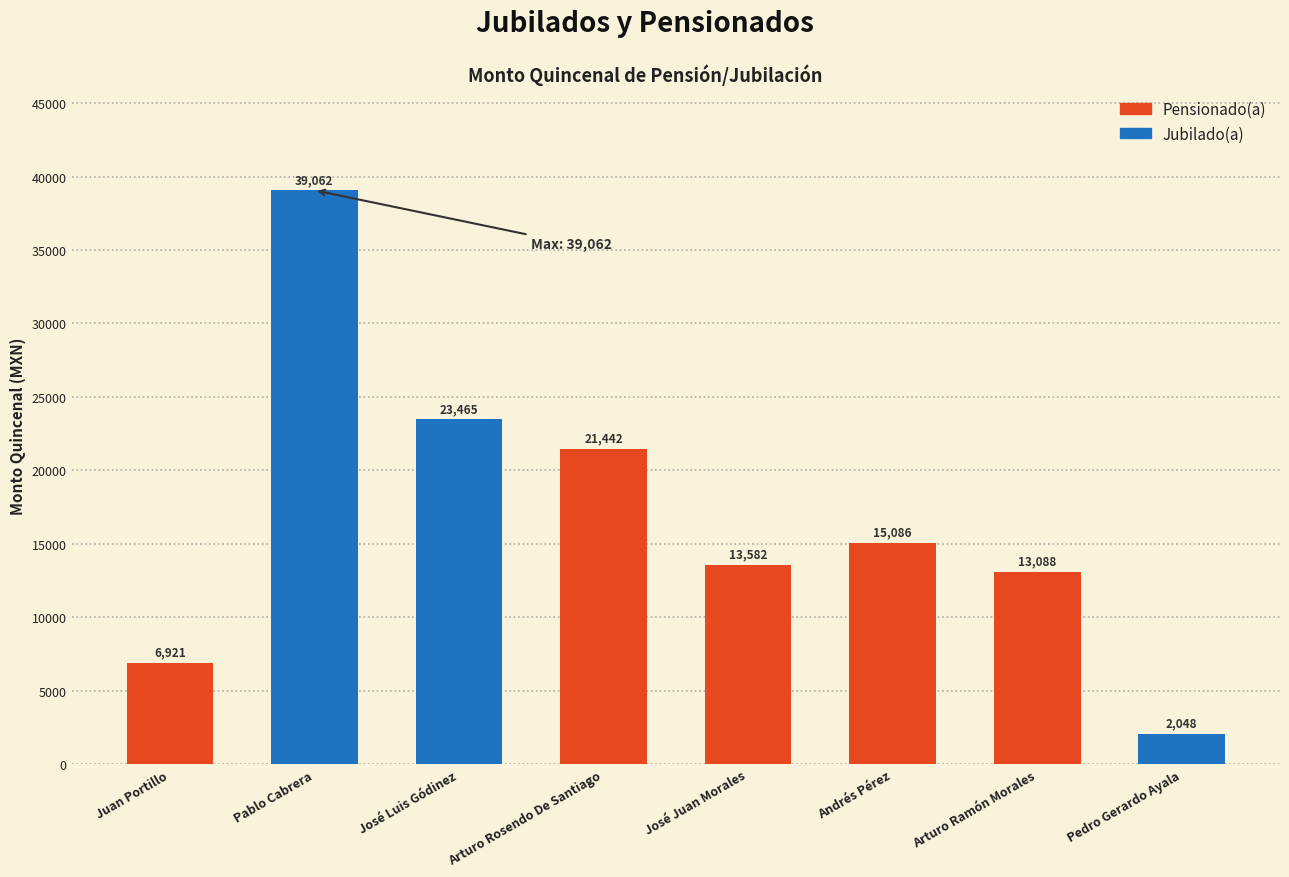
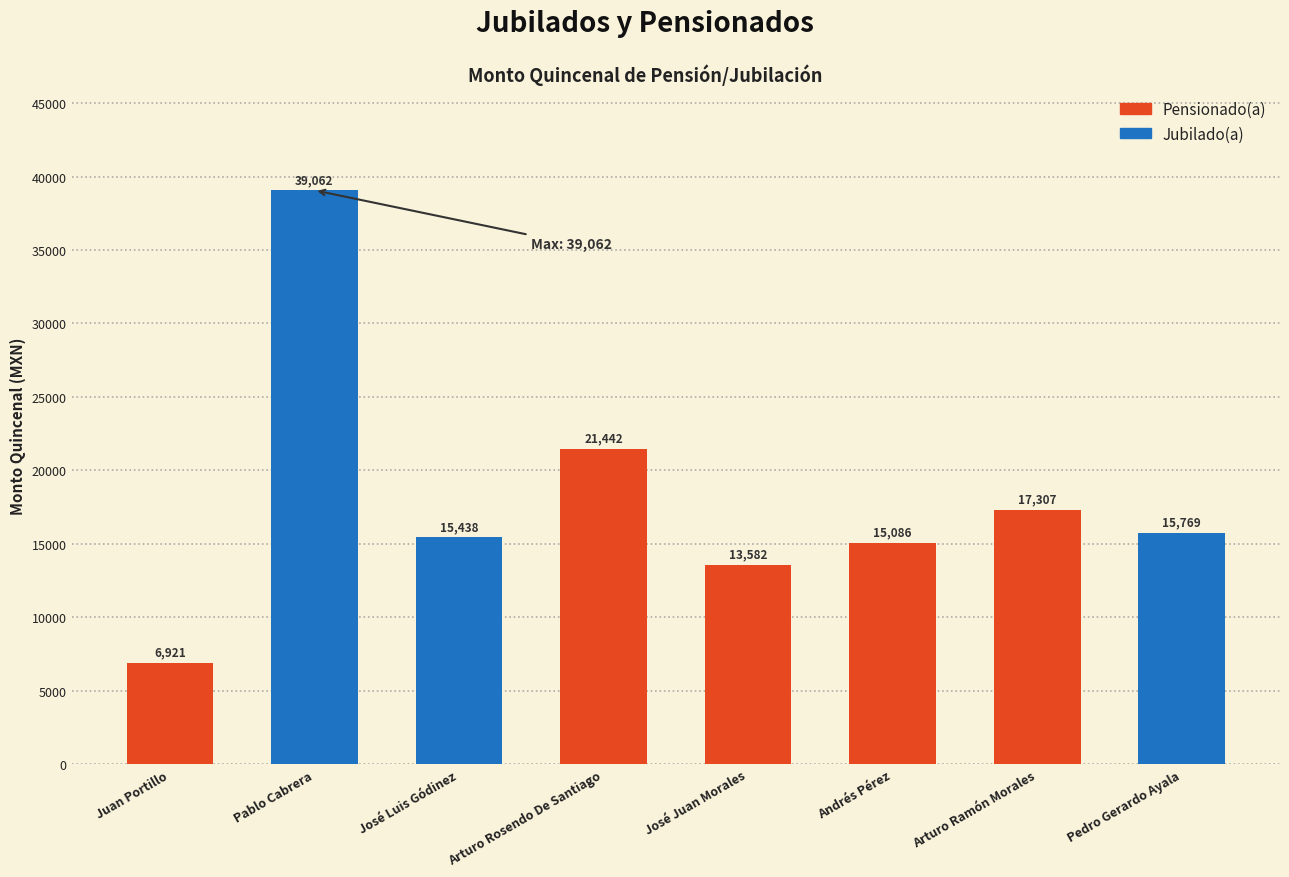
  {
    "Juan Portillo": "6,921",
    "Pablo Cabrera": "39,062",
-   "José Luis Gódinez": "23,465",
+   "José Luis Gódinez": "15,438",
    "Arturo Rosendo De Santiago": "21,442",
    "José Juan Morales": "13,582",
    "Andrés Pérez": "15,086",
-   "Arturo Ramón Morales": "13,088",
-   "Pedro Gerardo Ayala": "2,048"
+   "Arturo Ramón Morales": "17,307",
+   "Pedro Gerardo Ayala": "15,769"
  }
